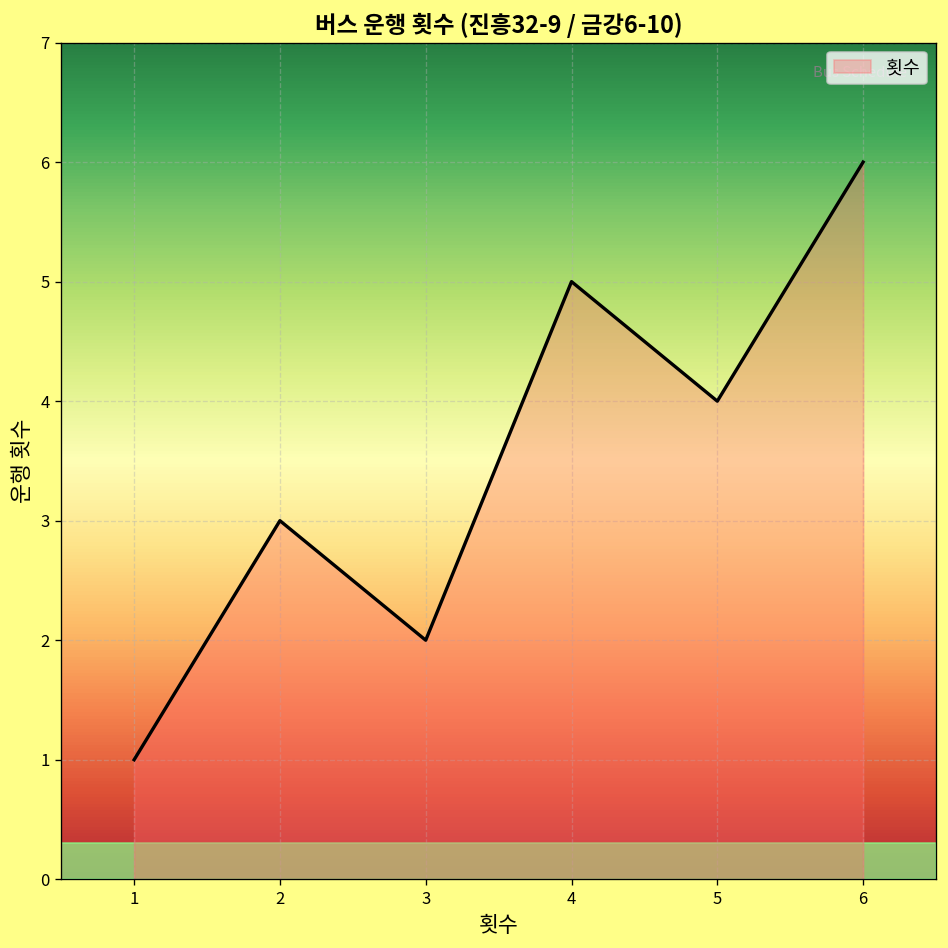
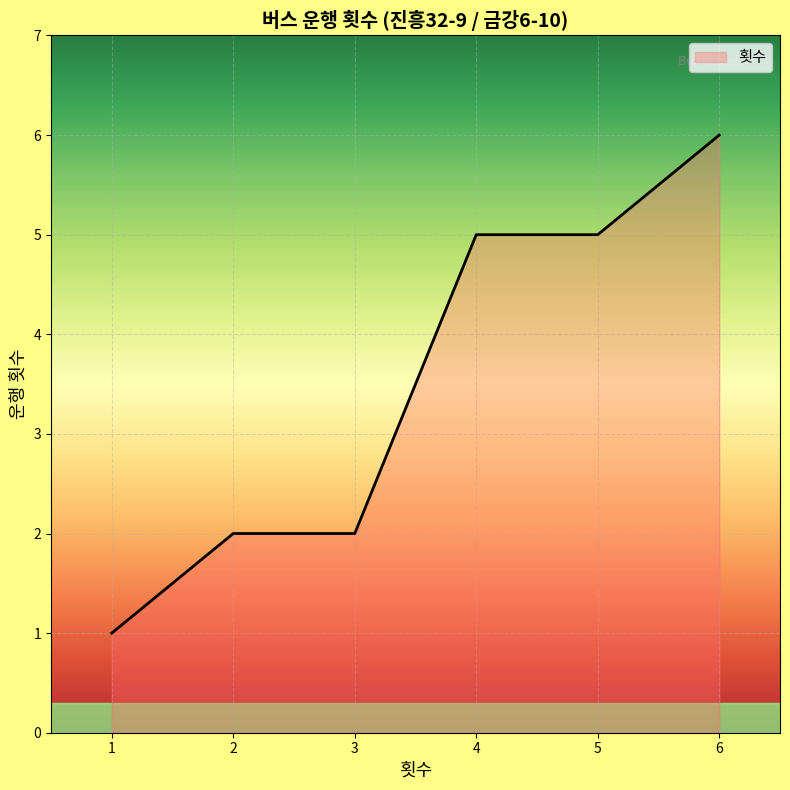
  {
    "1": 1,
-   "2": 3,
+   "2": 2,
    "3": 2,
    "4": 5,
-   "5": 4,
+   "5": 5,
    "6": 6
  }
